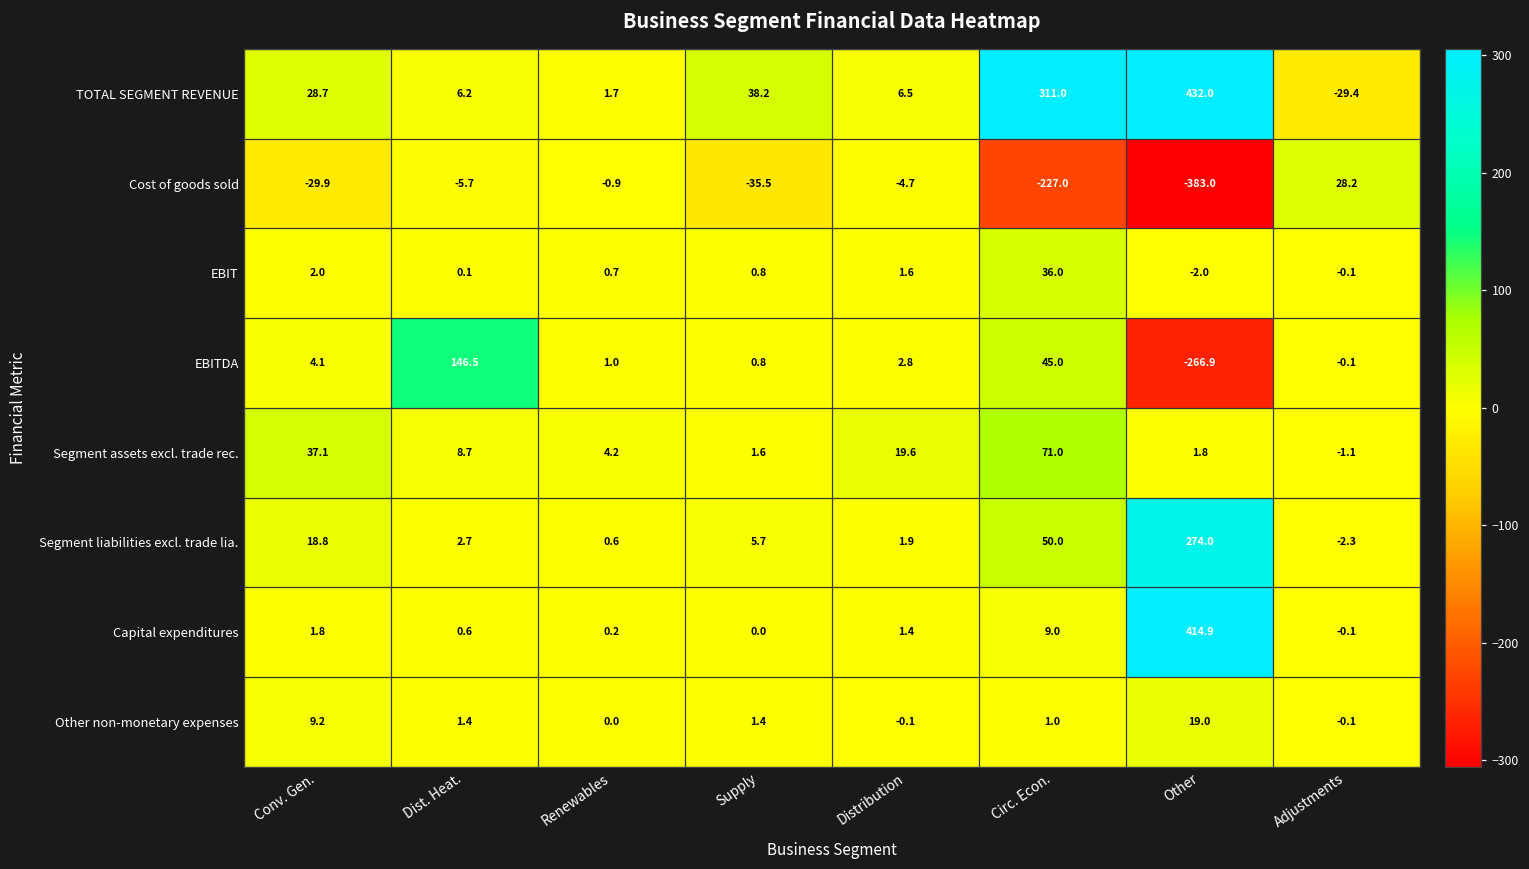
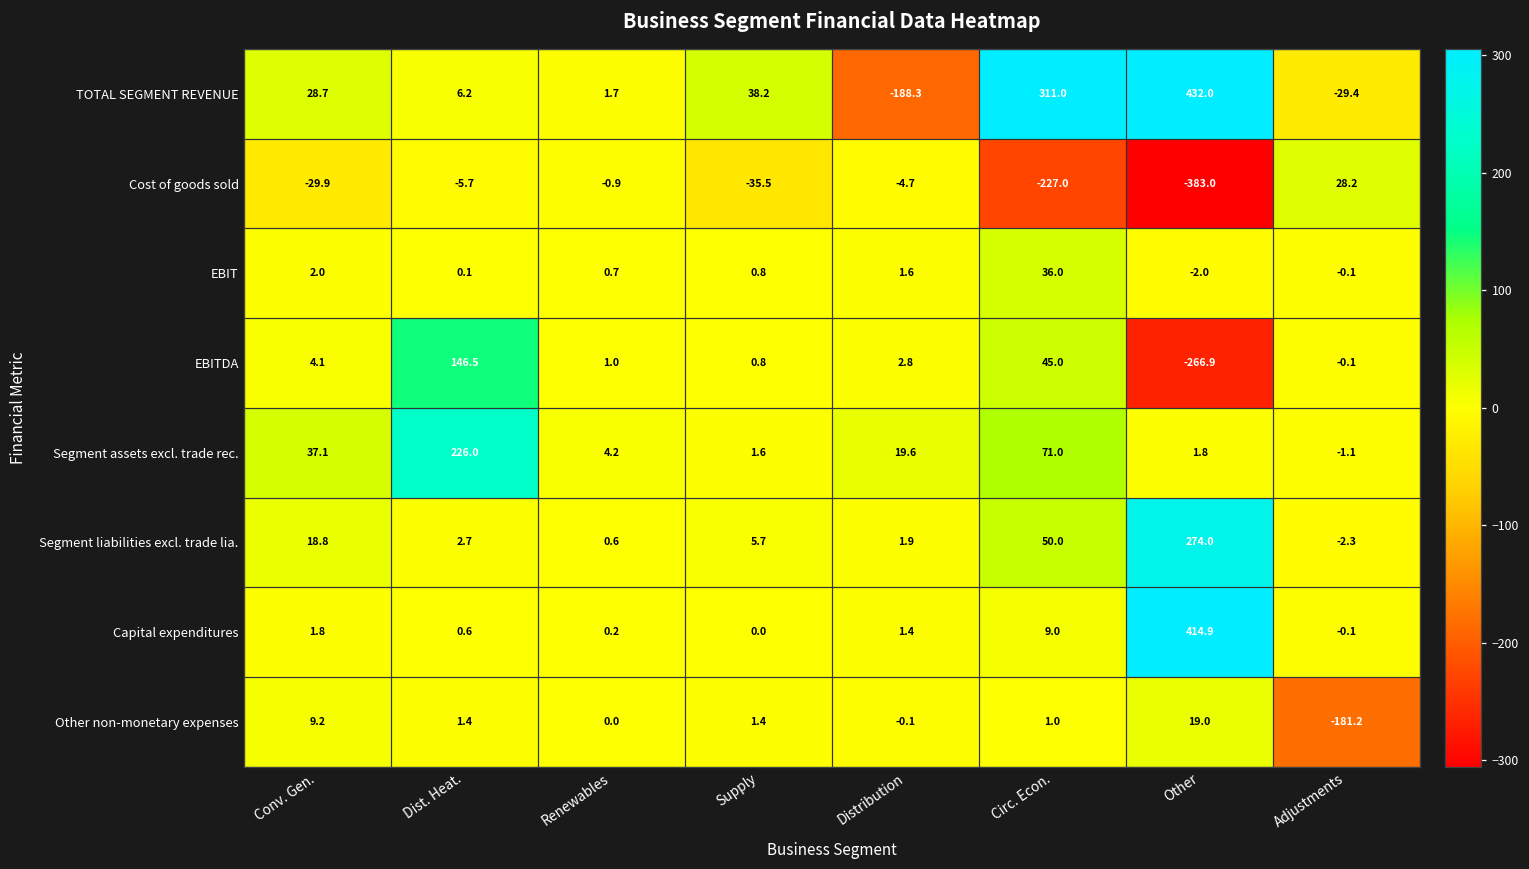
  {
    "TOTAL SEGMENT REVENUE": {
      "Conv. Gen.": 28.7,
      "Dist. Heat.": 6.2,
      "Renewables": 1.7,
      "Supply": 38.2,
-     "Distribution": 6.5,
+     "Distribution": -188.3,
      "Circ. Econ.": 311.0,
      "Other": 432.0,
      "Adjustments": -29.4
    },
    "Cost of goods sold": {
      "Conv. Gen.": -29.9,
      "Dist. Heat.": -5.7,
      "Renewables": -0.9,
      "Supply": -35.5,
      "Distribution": -4.7,
      "Circ. Econ.": -227.0,
      "Other": -383.0,
      "Adjustments": 28.2
    },
    "EBIT": {
      "Conv. Gen.": 2.0,
      "Dist. Heat.": 0.1,
      "Renewables": 0.7,
      "Supply": 0.8,
      "Distribution": 1.6,
      "Circ. Econ.": 36.0,
      "Other": -2.0,
      "Adjustments": -0.1
    },
    "EBITDA": {
      "Conv. Gen.": 4.1,
      "Dist. Heat.": 146.5,
      "Renewables": 1.0,
      "Supply": 0.8,
      "Distribution": 2.8,
      "Circ. Econ.": 45.0,
      "Other": -266.9,
      "Adjustments": -0.1
    },
    "Segment assets excl. trade rec.": {
      "Conv. Gen.": 37.1,
-     "Dist. Heat.": 8.7,
+     "Dist. Heat.": 226.0,
      "Renewables": 4.2,
      "Supply": 1.6,
      "Distribution": 19.6,
      "Circ. Econ.": 71.0,
      "Other": 1.8,
      "Adjustments": -1.1
    },
    "Segment liabilities excl. trade lia.": {
      "Conv. Gen.": 18.8,
      "Dist. Heat.": 2.7,
      "Renewables": 0.6,
      "Supply": 5.7,
      "Distribution": 1.9,
      "Circ. Econ.": 50.0,
      "Other": 274.0,
      "Adjustments": -2.3
    },
    "Capital expenditures": {
      "Conv. Gen.": 1.8,
      "Dist. Heat.": 0.6,
      "Renewables": 0.2,
      "Supply": 0.0,
      "Distribution": 1.4,
      "Circ. Econ.": 9.0,
      "Other": 414.9,
      "Adjustments": -0.1
    },
    "Other non-monetary expenses": {
      "Conv. Gen.": 9.2,
      "Dist. Heat.": 1.4,
      "Renewables": 0.0,
      "Supply": 1.4,
      "Distribution": -0.1,
      "Circ. Econ.": 1.0,
      "Other": 19.0,
-     "Adjustments": -0.1
+     "Adjustments": -181.2
    }
  }
